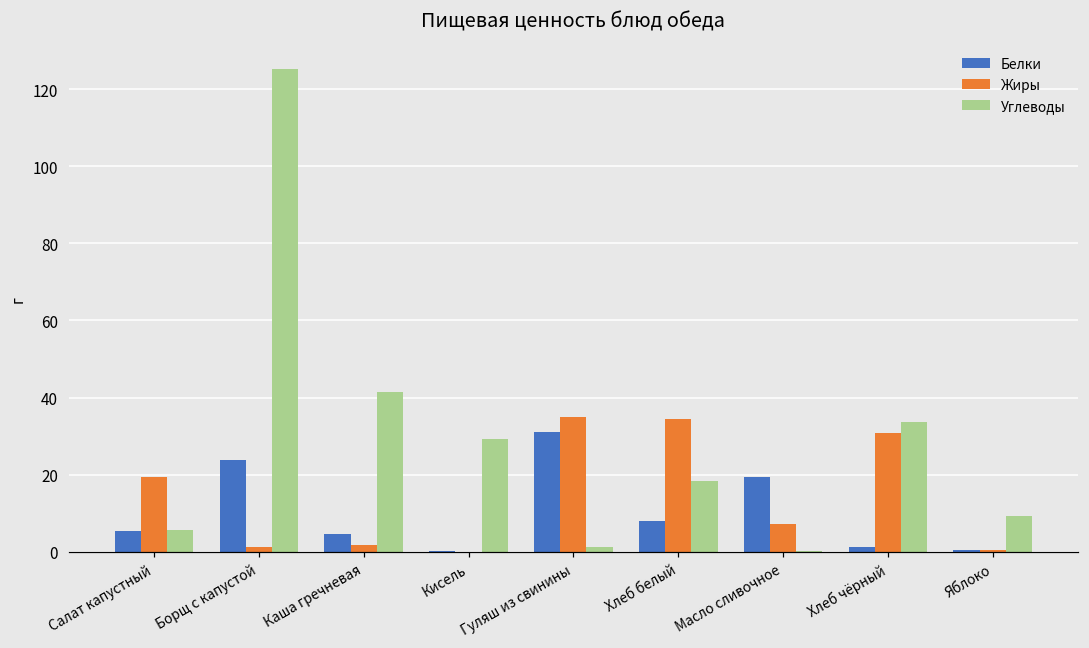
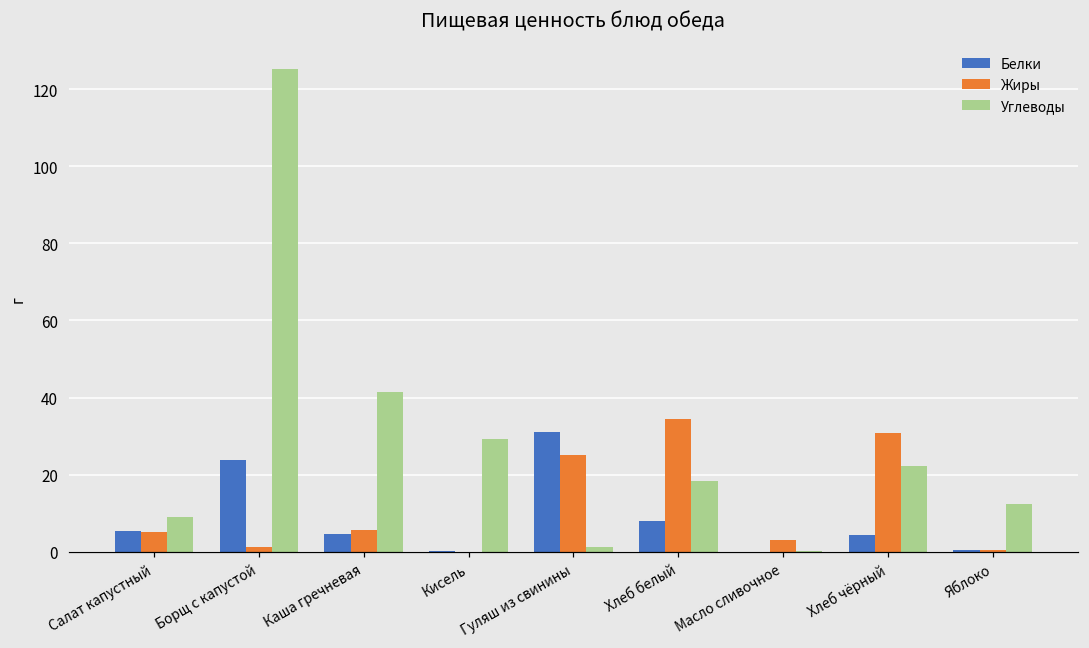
  {
    "Белки": {
      "Салат капустный": 5,
      "Борщ с капустой": 24,
      "Каша гречневая": 5,
      "Гуляш из свинины": 31,
      "Хлеб белый": 8,
-     "Масло сливочное": 19,
-     "Хлеб чёрный": 1
+     "Масло сливочное": 0,
+     "Хлеб чёрный": 4
    },
    "Жиры": {
-     "Салат капустный": 19,
+     "Салат капустный": 5,
      "Борщ с капустой": 1,
-     "Каша гречневая": 2,
+     "Каша гречневая": 6,
      "Кисель": 0,
-     "Гуляш из свинины": 35,
+     "Гуляш из свинины": 25,
      "Хлеб белый": 35,
-     "Масло сливочное": 7,
+     "Масло сливочное": 3,
      "Хлеб чёрный": 31
    },
    "Углеводы": {
-     "Салат капустный": 6,
+     "Салат капустный": 9,
      "Борщ с капустой": 125,
      "Каша гречневая": 42,
      "Кисель": 29,
      "Гуляш из свинины": 1,
      "Хлеб белый": 18,
-     "Хлеб чёрный": 34,
-     "Яблоко": 9
+     "Хлеб чёрный": 22,
+     "Яблоко": 12
    }
  }
